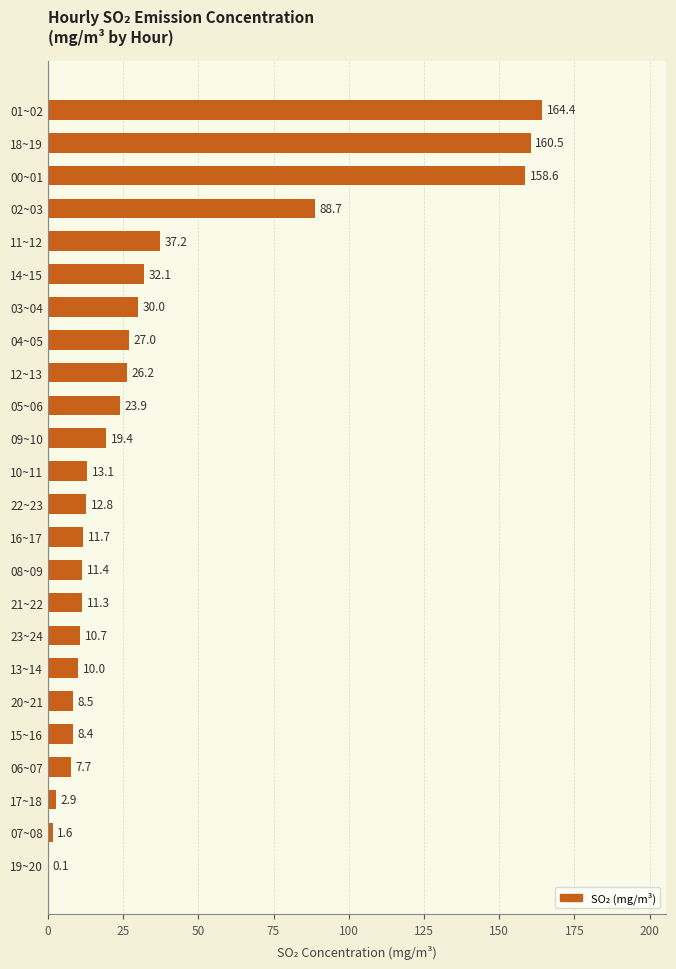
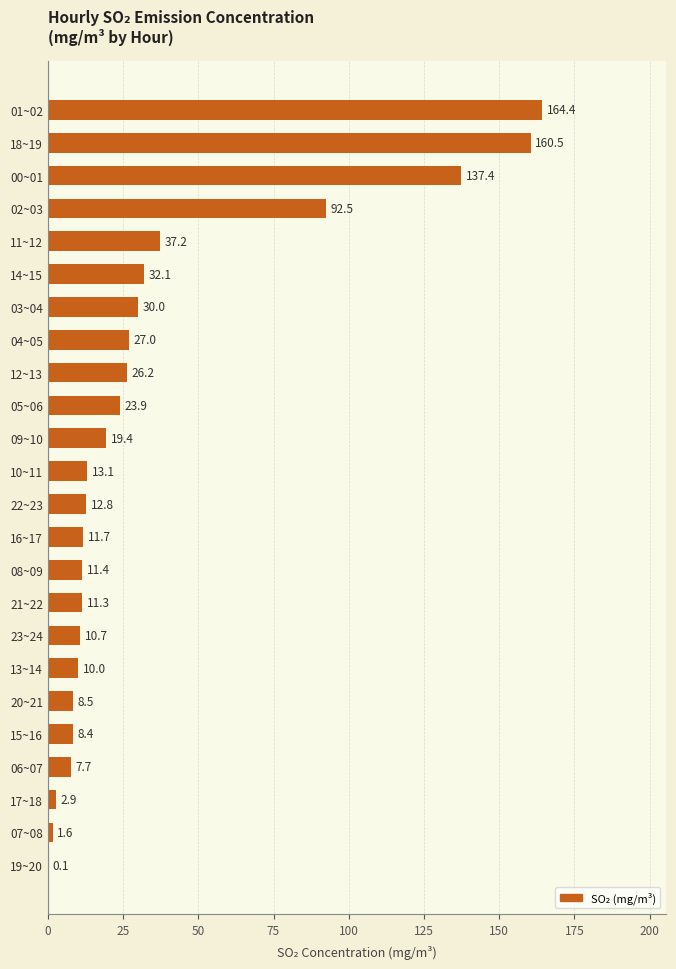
  {
    "01~02": 164.4,
    "18~19": 160.5,
-   "00~01": 158.6,
-   "02~03": 88.7,
+   "00~01": 137.4,
+   "02~03": 92.5,
    "11~12": 37.2,
    "14~15": 32.1,
    "03~04": 30.0,
    "04~05": 27.0,
    "12~13": 26.2,
    "05~06": 23.9,
    "09~10": 19.4,
    "10~11": 13.1,
    "22~23": 12.8,
    "16~17": 11.7,
    "08~09": 11.4,
    "21~22": 11.3,
    "23~24": 10.7,
    "13~14": 10.0,
    "20~21": 8.5,
    "15~16": 8.4,
    "06~07": 7.7,
    "17~18": 2.9,
    "07~08": 1.6,
    "19~20": 0.1
  }
